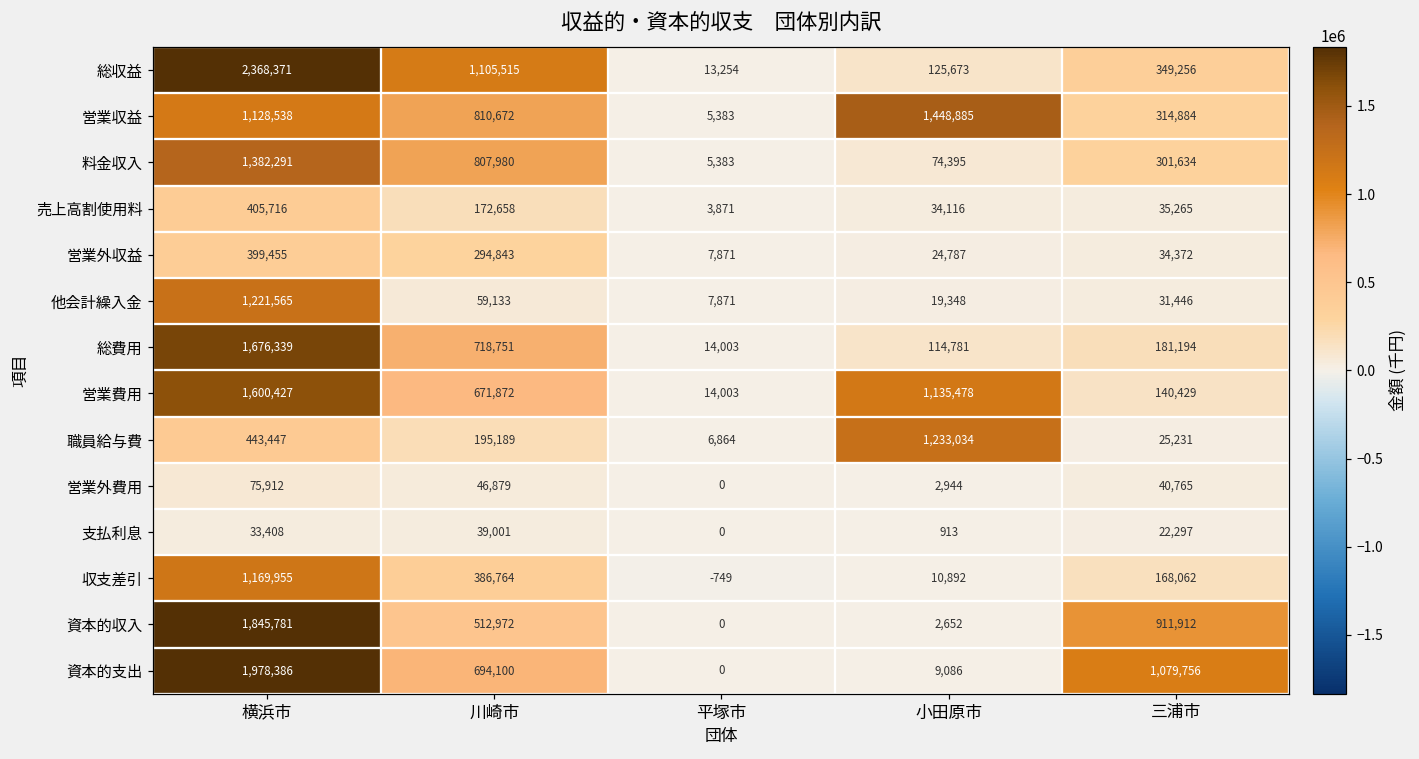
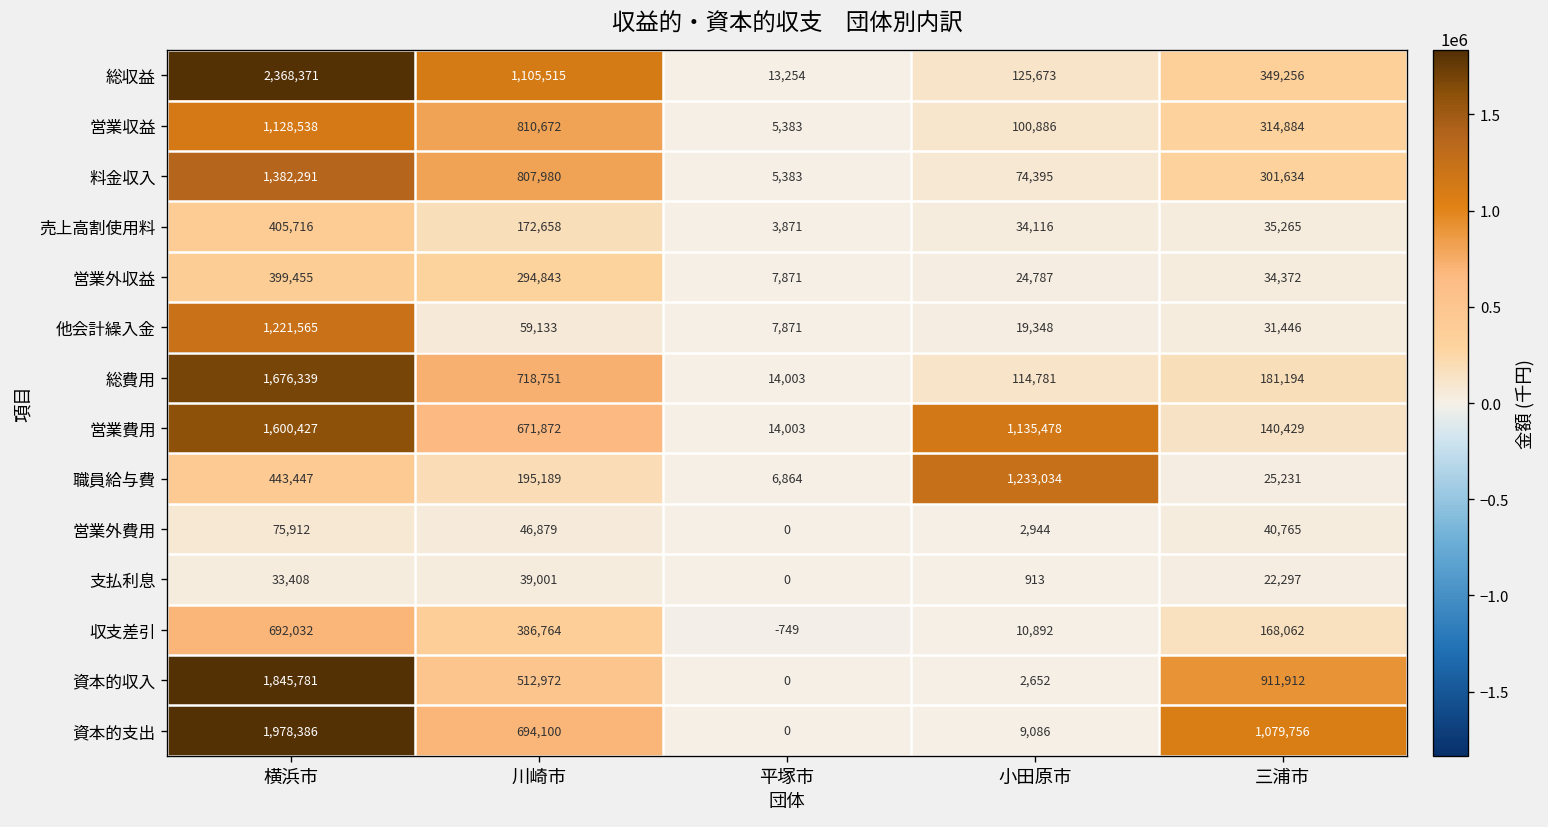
  {
    "総収益": {
      "横浜市": "2,368,371",
      "川崎市": "1,105,515",
      "平塚市": "13,254",
      "小田原市": "125,673",
      "三浦市": "349,256"
    },
    "営業収益": {
      "横浜市": "1,128,538",
      "川崎市": "810,672",
      "平塚市": "5,383",
-     "小田原市": "1,448,885",
+     "小田原市": "100,886",
      "三浦市": "314,884"
    },
    "料金収入": {
      "横浜市": "1,382,291",
      "川崎市": "807,980",
      "平塚市": "5,383",
      "小田原市": "74,395",
      "三浦市": "301,634"
    },
    "売上高割使用料": {
      "横浜市": "405,716",
      "川崎市": "172,658",
      "平塚市": "3,871",
      "小田原市": "34,116",
      "三浦市": "35,265"
    },
    "営業外収益": {
      "横浜市": "399,455",
      "川崎市": "294,843",
      "平塚市": "7,871",
      "小田原市": "24,787",
      "三浦市": "34,372"
    },
    "他会計繰入金": {
      "横浜市": "1,221,565",
      "川崎市": "59,133",
      "平塚市": "7,871",
      "小田原市": "19,348",
      "三浦市": "31,446"
    },
    "総費用": {
      "横浜市": "1,676,339",
      "川崎市": "718,751",
      "平塚市": "14,003",
      "小田原市": "114,781",
      "三浦市": "181,194"
    },
    "営業費用": {
      "横浜市": "1,600,427",
      "川崎市": "671,872",
      "平塚市": "14,003",
      "小田原市": "1,135,478",
      "三浦市": "140,429"
    },
    "職員給与費": {
      "横浜市": "443,447",
      "川崎市": "195,189",
      "平塚市": "6,864",
      "小田原市": "1,233,034",
      "三浦市": "25,231"
    },
    "営業外費用": {
      "横浜市": "75,912",
      "川崎市": "46,879",
      "平塚市": "0",
      "小田原市": "2,944",
      "三浦市": "40,765"
    },
    "支払利息": {
      "横浜市": "33,408",
      "川崎市": "39,001",
      "平塚市": "0",
      "小田原市": "913",
      "三浦市": "22,297"
    },
    "収支差引": {
-     "横浜市": "1,169,955",
+     "横浜市": "692,032",
      "川崎市": "386,764",
      "平塚市": "-749",
      "小田原市": "10,892",
      "三浦市": "168,062"
    },
    "資本的収入": {
      "横浜市": "1,845,781",
      "川崎市": "512,972",
      "平塚市": "0",
      "小田原市": "2,652",
      "三浦市": "911,912"
    },
    "資本的支出": {
      "横浜市": "1,978,386",
      "川崎市": "694,100",
      "平塚市": "0",
      "小田原市": "9,086",
      "三浦市": "1,079,756"
    }
  }
